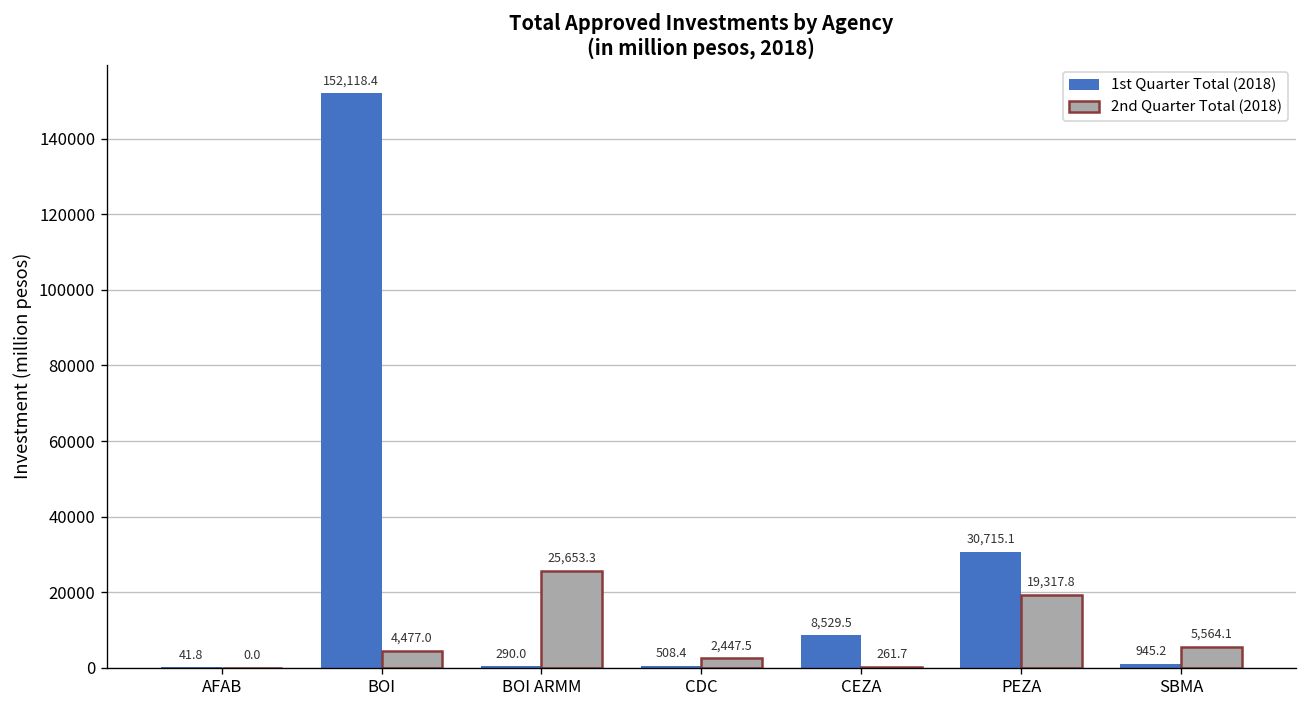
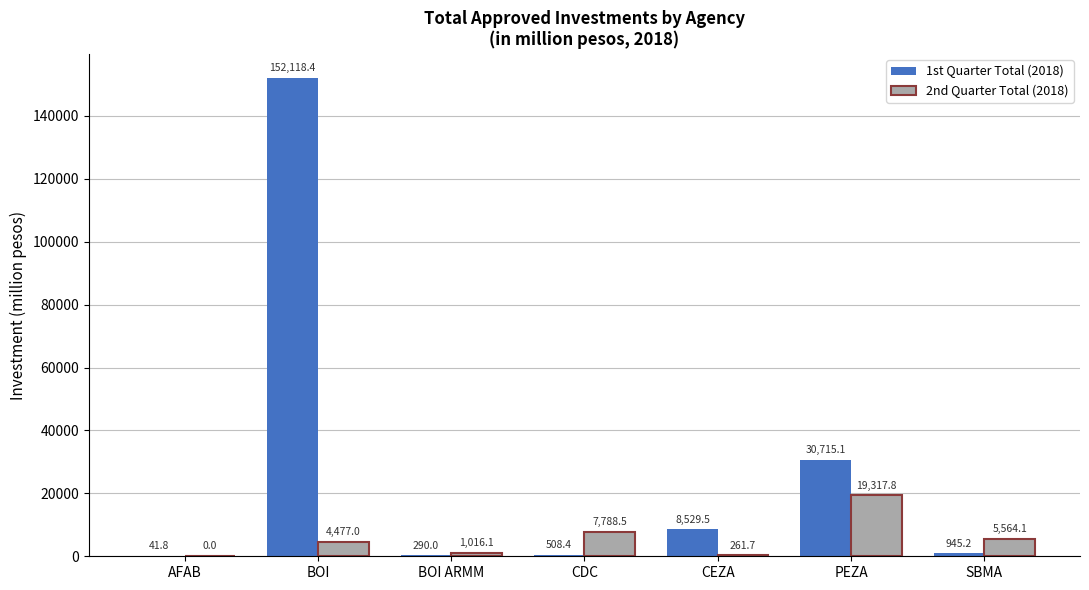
  {
    "1st Quarter Total (2018)": {
      "AFAB": "41.8",
      "BOI": "152,118.4",
      "BOI ARMM": "290.0",
      "CDC": "508.4",
      "CEZA": "8,529.5",
      "PEZA": "30,715.1",
      "SBMA": "945.2"
    },
    "2nd Quarter Total (2018)": {
      "AFAB": "0.0",
      "BOI": "4,477.0",
-     "BOI ARMM": "25,653.3",
-     "CDC": "2,447.5",
+     "BOI ARMM": "1,016.1",
+     "CDC": "7,788.5",
      "CEZA": "261.7",
      "PEZA": "19,317.8",
      "SBMA": "5,564.1"
    }
  }
